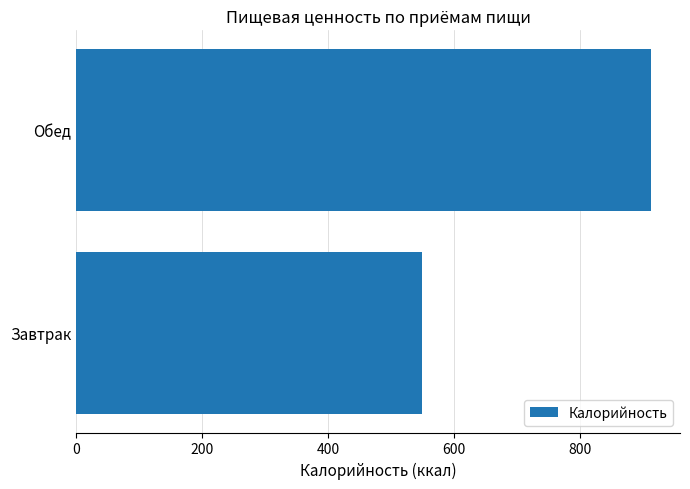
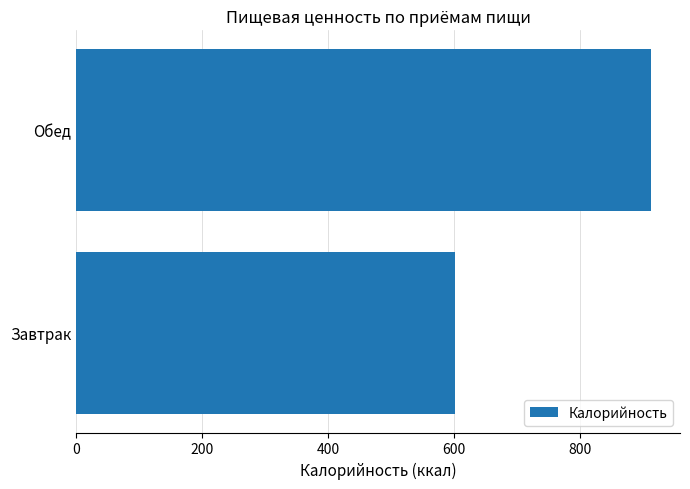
  {
    "Обед": 910,
-   "Завтрак": 550
+   "Завтрак": 600
  }
